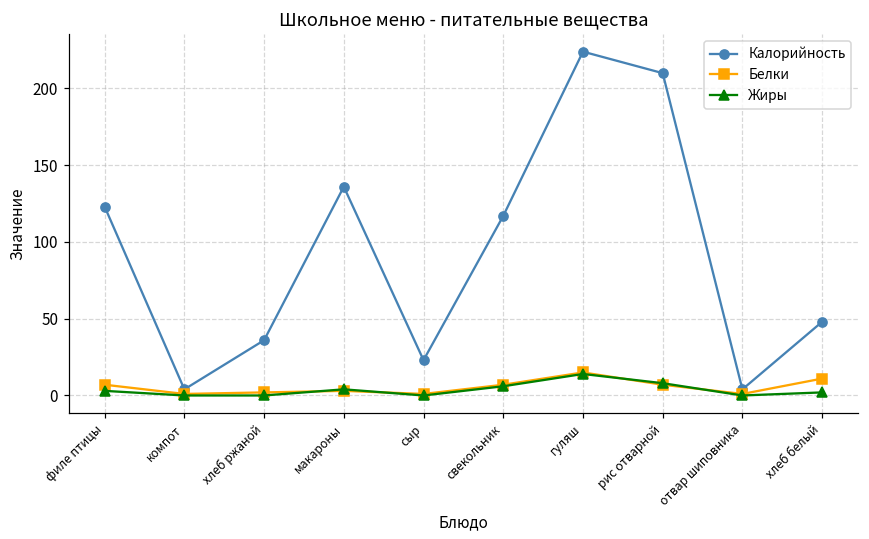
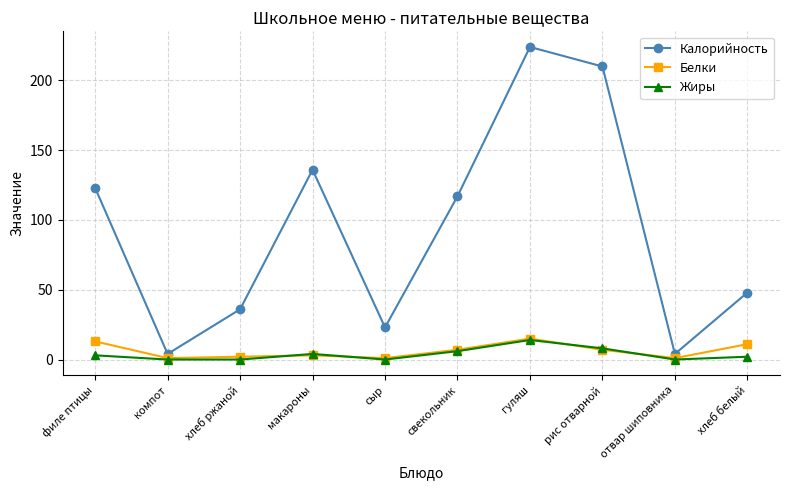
  {
    "Калорийность": {
      "филе птицы": 123,
      "компот": 4,
      "хлеб ржаной": 36,
      "макароны": 136,
      "сыр": 23,
      "свекольник": 117,
      "гуляш": 224,
      "рис отварной": 210,
      "отвар шиповника": 4,
      "хлеб белый": 48
    },
    "Белки": {
-     "филе птицы": 7,
+     "филе птицы": 13,
      "хлеб ржаной": 2,
      "хлеб белый": 11
    },
    "Жиры": {
      "филе птицы": 3,
      "хлеб ржаной": 0,
      "хлеб белый": 2
    }
  }
